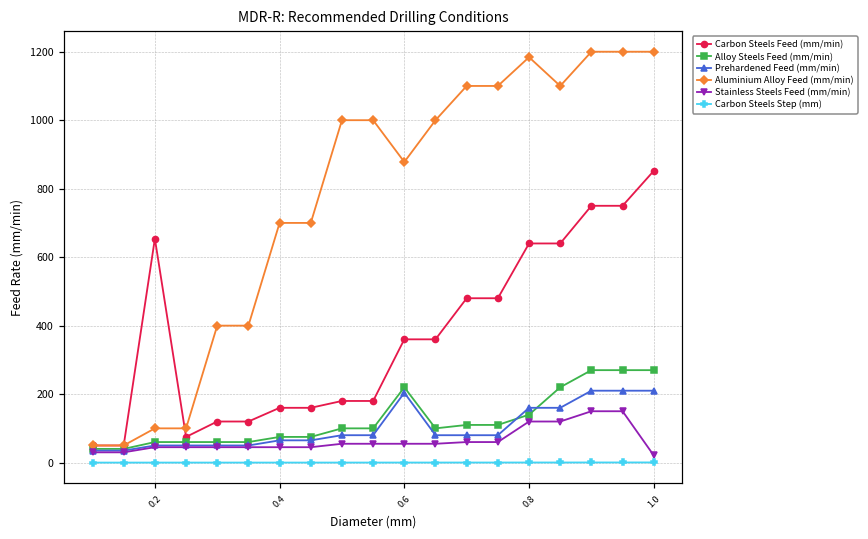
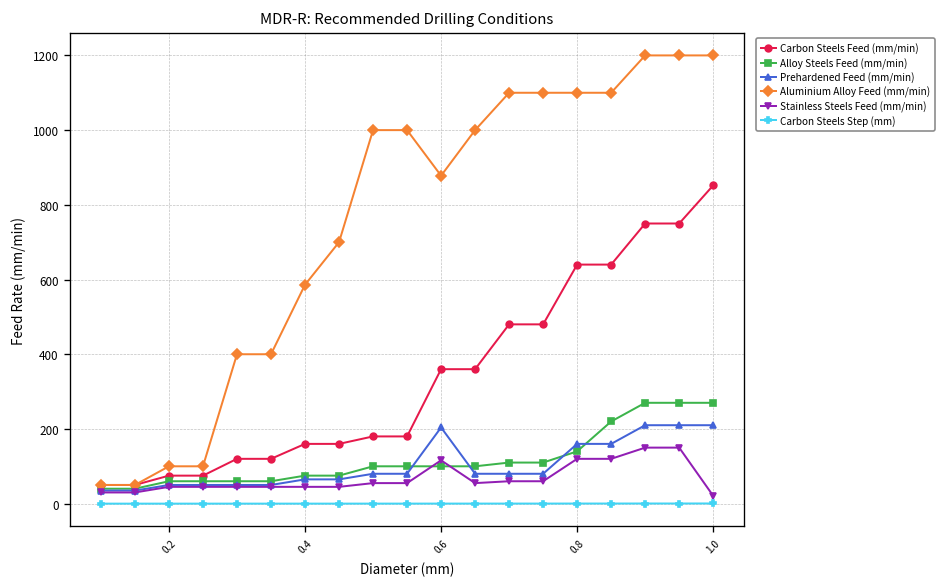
  {
    "Carbon Steels Feed (mm/min)": {
-     "0.2": 650,
+     "0.2": 80,
      "0.4": 160,
      "0.6": 360,
      "0.8": 640,
      "1.0": 850
    },
    "Alloy Steels Feed (mm/min)": {
      "0.2": 60,
      "0.4": 80,
-     "0.6": 220,
+     "0.6": 100,
      "0.8": 140,
      "1.0": 270
    },
    "Prehardened Feed (mm/min)": {
      "0.4": 70,
      "0.6": 200,
      "0.8": 160,
      "1.0": 210
    },
    "Aluminium Alloy Feed (mm/min)": {
      "0.2": 100,
-     "0.4": 700,
+     "0.4": 590,
      "0.6": 880,
-     "0.8": 1180,
+     "0.8": 1100,
      "1.0": 1200
    },
    "Stainless Steels Feed (mm/min)": {
      "0.4": 50,
-     "0.6": 60,
+     "0.6": 120,
      "0.8": 120,
      "1.0": 20
    },
    "Carbon Steels Step (mm)": {
      "0.2": 0,
      "0.4": 0,
      "0.6": 0,
      "0.8": 0,
      "1.0": 0
    }
  }
